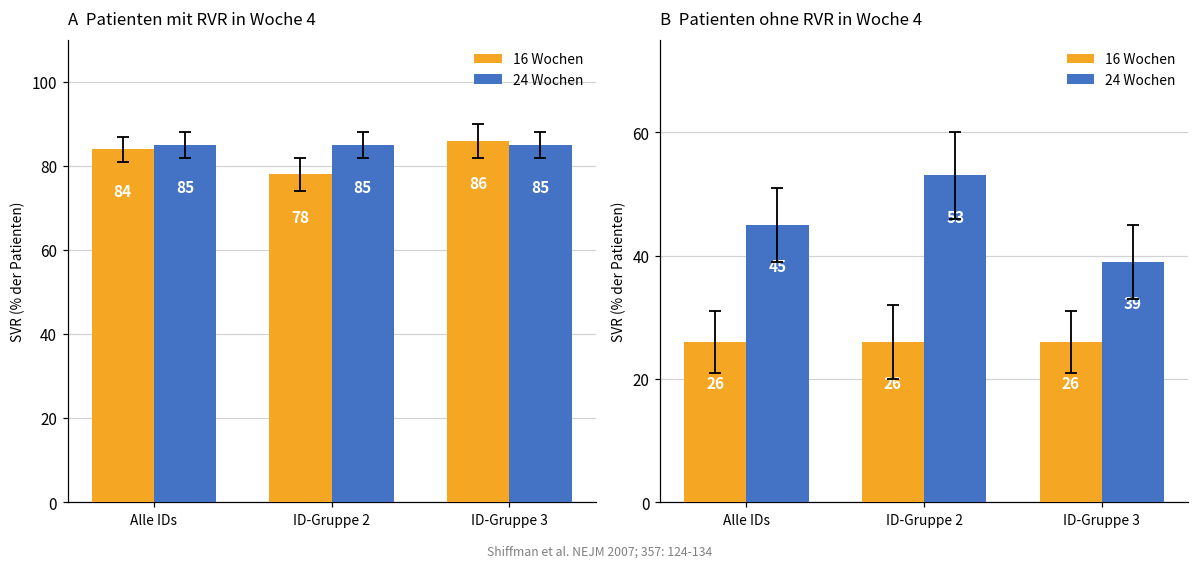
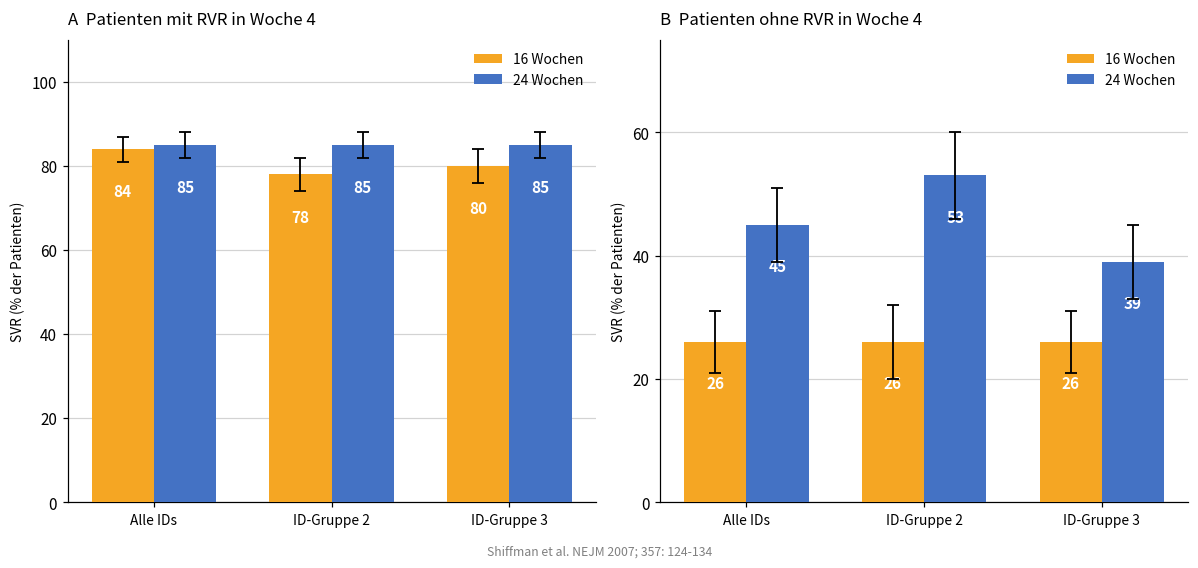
  {
    "A Patienten mit RVR in Woche 4": {
      "16 Wochen": {
        "Alle IDs": 84,
        "ID-Gruppe 2": 78,
-       "ID-Gruppe 3": 86
+       "ID-Gruppe 3": 80
      }
    },
    "B Patienten ohne RVR in Woche 4": {
      "16 Wochen": {
        "Alle IDs": 26,
        "ID-Gruppe 3": 26
      }
    }
  }
